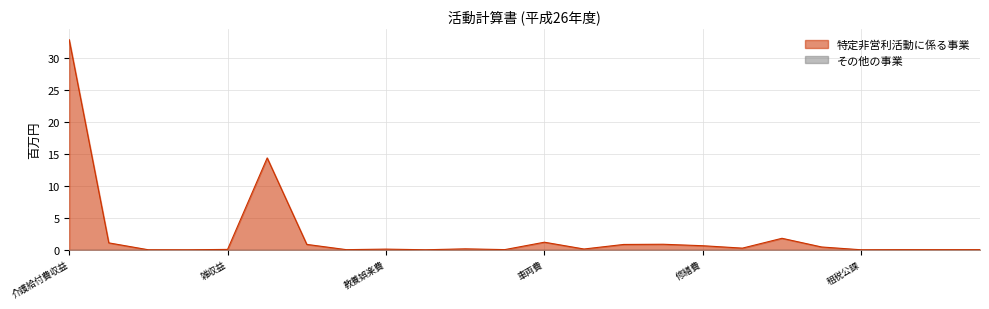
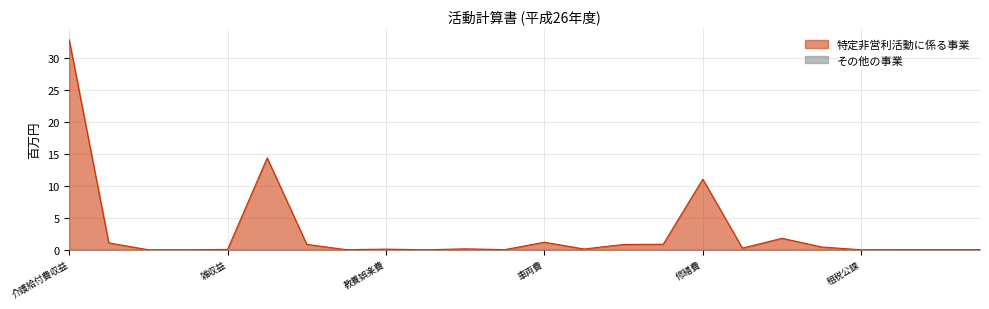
  {
    "特定非営利活動に係る事業": {
      "介護給付費収益": 33,
      "車両費": 1,
-     "修繕費": 1
+     "修繕費": 11
    },
    "その他の事業": {
      "介護給付費収益": 0,
      "車両費": 0,
      "修繕費": 0
    }
  }
